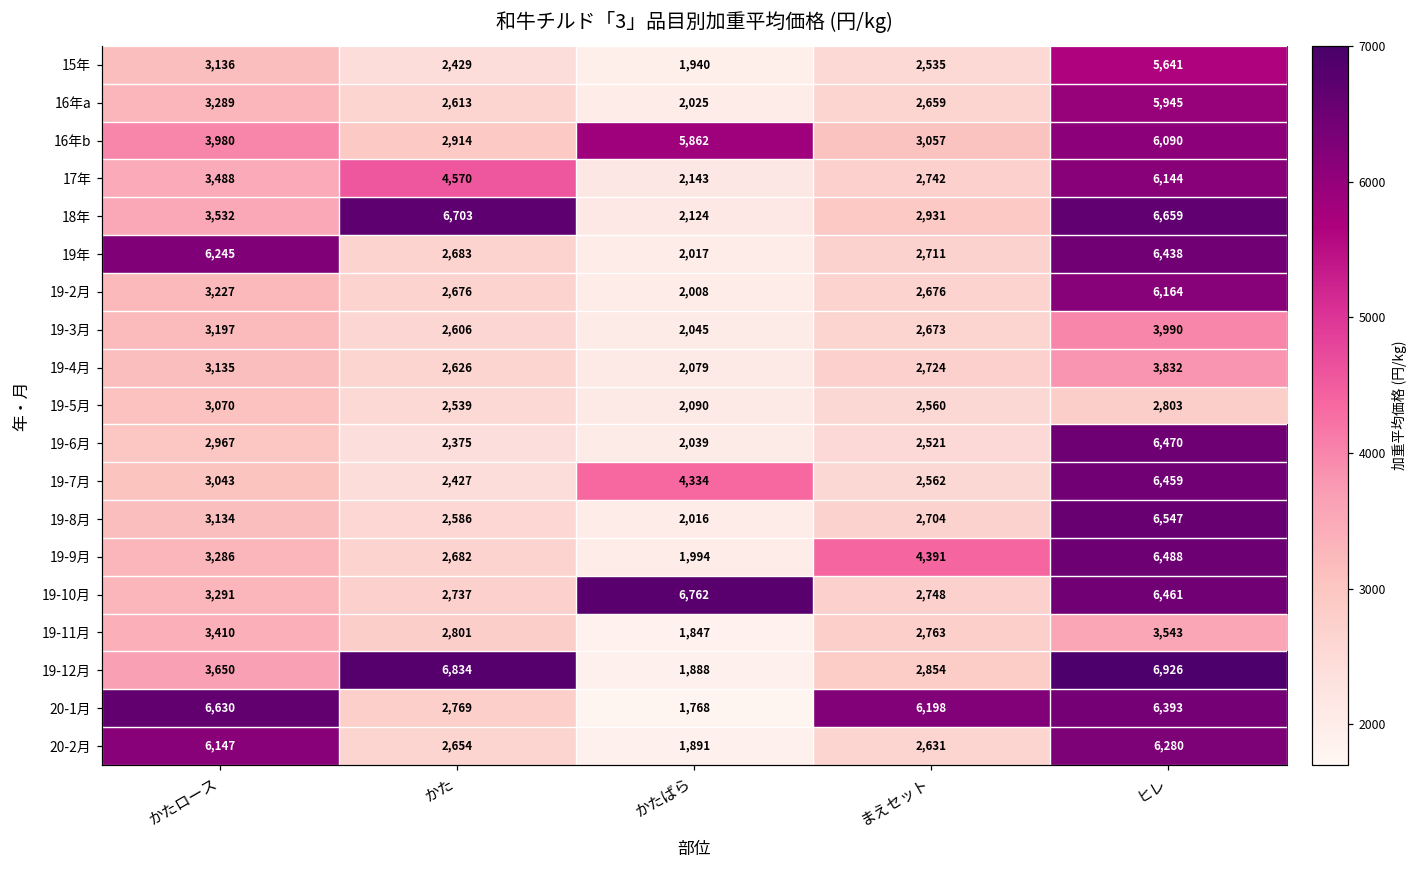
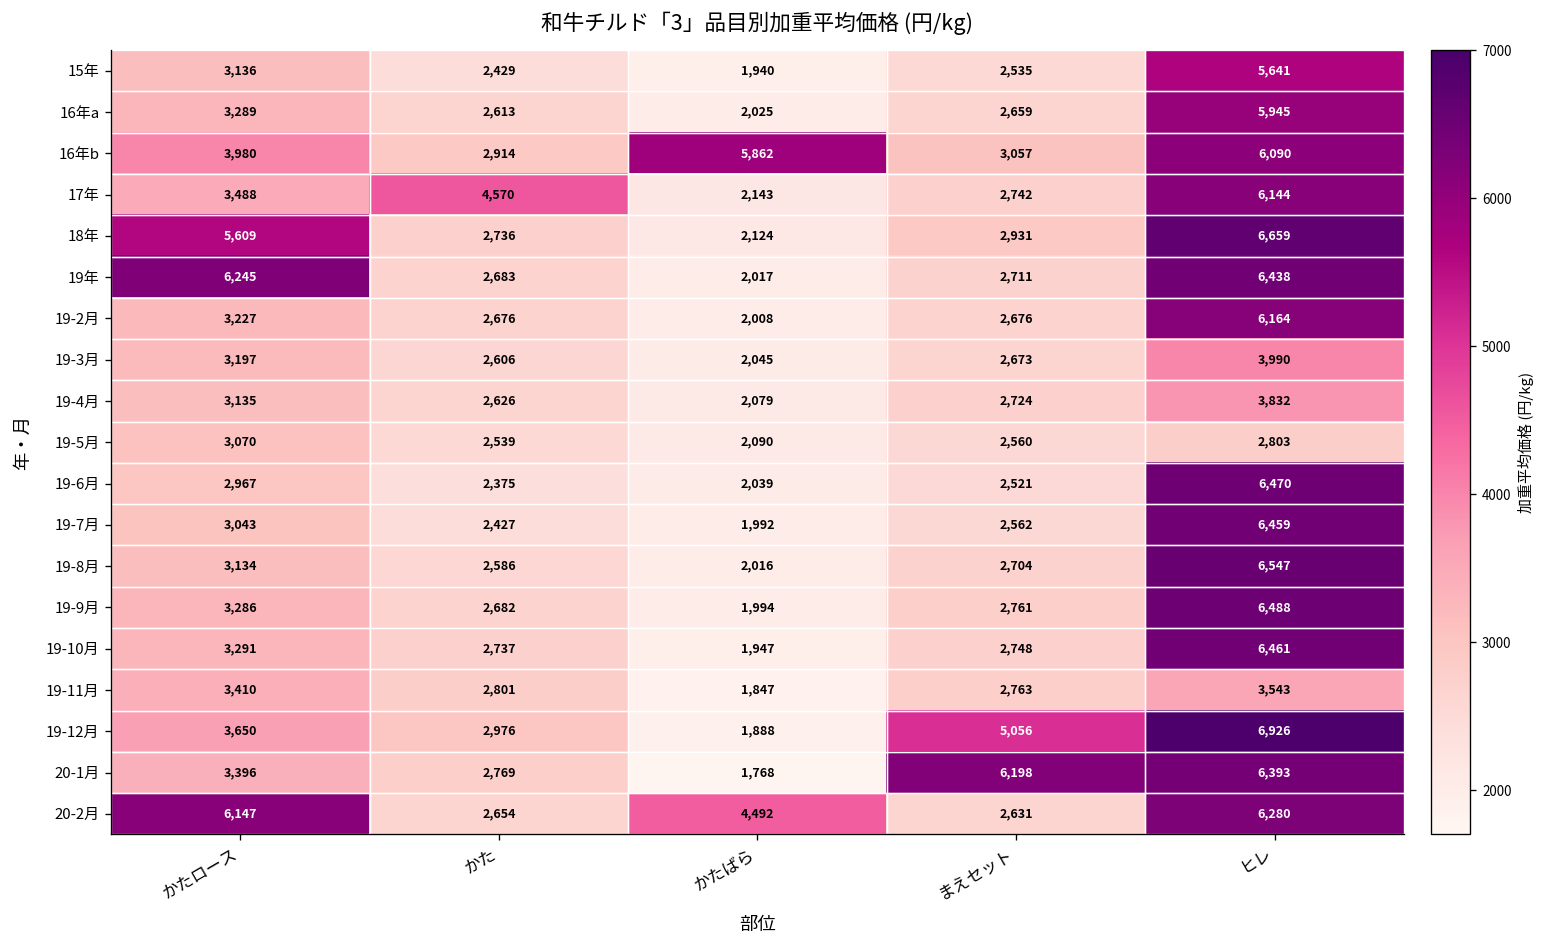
  {
    "15年": {
      "かたロース": "3,136",
      "かた": "2,429",
      "かたばら": "1,940",
      "まえセット": "2,535",
      "ヒレ": "5,641"
    },
    "16年a": {
      "かたロース": "3,289",
      "かた": "2,613",
      "かたばら": "2,025",
      "まえセット": "2,659",
      "ヒレ": "5,945"
    },
    "16年b": {
      "かたロース": "3,980",
      "かた": "2,914",
      "かたばら": "5,862",
      "まえセット": "3,057",
      "ヒレ": "6,090"
    },
    "17年": {
      "かたロース": "3,488",
      "かた": "4,570",
      "かたばら": "2,143",
      "まえセット": "2,742",
      "ヒレ": "6,144"
    },
    "18年": {
-     "かたロース": "3,532",
-     "かた": "6,703",
+     "かたロース": "5,609",
+     "かた": "2,736",
      "かたばら": "2,124",
      "まえセット": "2,931",
      "ヒレ": "6,659"
    },
    "19年": {
      "かたロース": "6,245",
      "かた": "2,683",
      "かたばら": "2,017",
      "まえセット": "2,711",
      "ヒレ": "6,438"
    },
    "19-2月": {
      "かたロース": "3,227",
      "かた": "2,676",
      "かたばら": "2,008",
      "まえセット": "2,676",
      "ヒレ": "6,164"
    },
    "19-3月": {
      "かたロース": "3,197",
      "かた": "2,606",
      "かたばら": "2,045",
      "まえセット": "2,673",
      "ヒレ": "3,990"
    },
    "19-4月": {
      "かたロース": "3,135",
      "かた": "2,626",
      "かたばら": "2,079",
      "まえセット": "2,724",
      "ヒレ": "3,832"
    },
    "19-5月": {
      "かたロース": "3,070",
      "かた": "2,539",
      "かたばら": "2,090",
      "まえセット": "2,560",
      "ヒレ": "2,803"
    },
    "19-6月": {
      "かたロース": "2,967",
      "かた": "2,375",
      "かたばら": "2,039",
      "まえセット": "2,521",
      "ヒレ": "6,470"
    },
    "19-7月": {
      "かたロース": "3,043",
      "かた": "2,427",
-     "かたばら": "4,334",
+     "かたばら": "1,992",
      "まえセット": "2,562",
      "ヒレ": "6,459"
    },
    "19-8月": {
      "かたロース": "3,134",
      "かた": "2,586",
      "かたばら": "2,016",
      "まえセット": "2,704",
      "ヒレ": "6,547"
    },
    "19-9月": {
      "かたロース": "3,286",
      "かた": "2,682",
      "かたばら": "1,994",
-     "まえセット": "4,391",
+     "まえセット": "2,761",
      "ヒレ": "6,488"
    },
    "19-10月": {
      "かたロース": "3,291",
      "かた": "2,737",
-     "かたばら": "6,762",
+     "かたばら": "1,947",
      "まえセット": "2,748",
      "ヒレ": "6,461"
    },
    "19-11月": {
      "かたロース": "3,410",
      "かた": "2,801",
      "かたばら": "1,847",
      "まえセット": "2,763",
      "ヒレ": "3,543"
    },
    "19-12月": {
      "かたロース": "3,650",
-     "かた": "6,834",
+     "かた": "2,976",
      "かたばら": "1,888",
-     "まえセット": "2,854",
+     "まえセット": "5,056",
      "ヒレ": "6,926"
    },
    "20-1月": {
-     "かたロース": "6,630",
+     "かたロース": "3,396",
      "かた": "2,769",
      "かたばら": "1,768",
      "まえセット": "6,198",
      "ヒレ": "6,393"
    },
    "20-2月": {
      "かたロース": "6,147",
      "かた": "2,654",
-     "かたばら": "1,891",
+     "かたばら": "4,492",
      "まえセット": "2,631",
      "ヒレ": "6,280"
    }
  }
